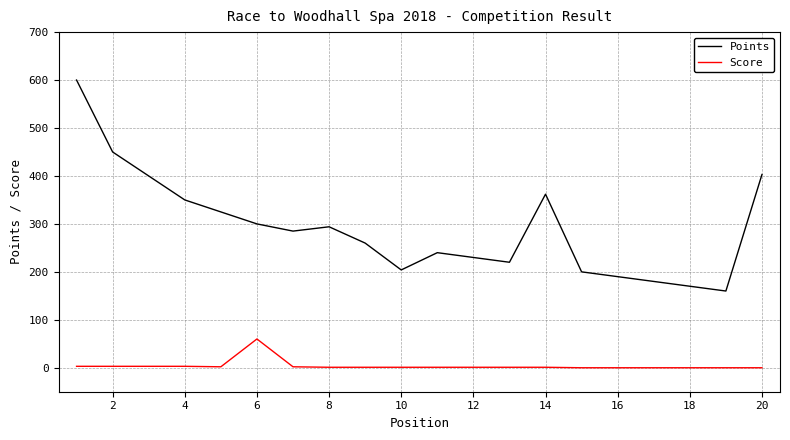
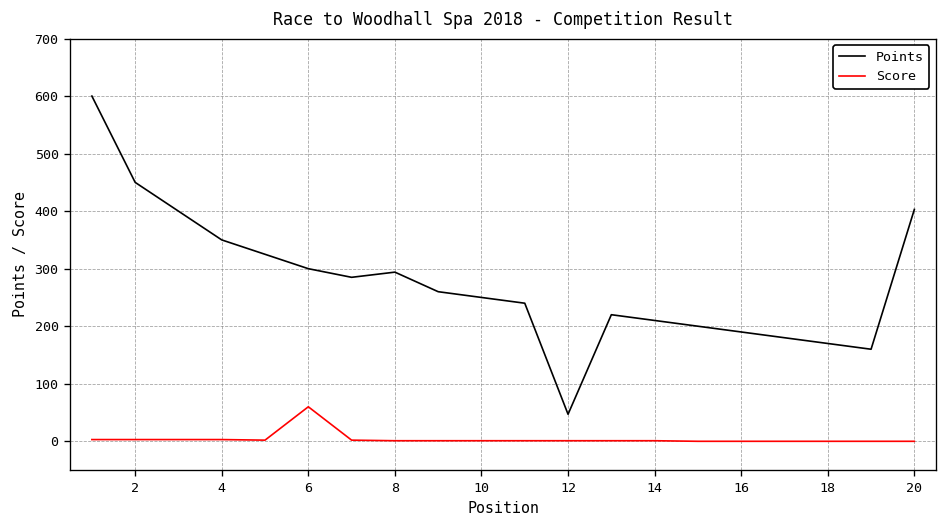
  {
    "Points": {
      "2": 450,
      "4": 350,
      "6": 300,
      "8": 290,
-     "10": 200,
-     "12": 230,
-     "14": 360,
+     "10": 250,
+     "12": 50,
+     "14": 210,
      "16": 190,
      "18": 170,
      "20": 400
    },
    "Score": {
      "2": 0,
      "4": 0,
      "6": 60,
      "8": 0,
      "10": 0,
      "12": 0,
      "14": 0,
      "16": 0,
      "18": 0,
      "20": 0
    }
  }
